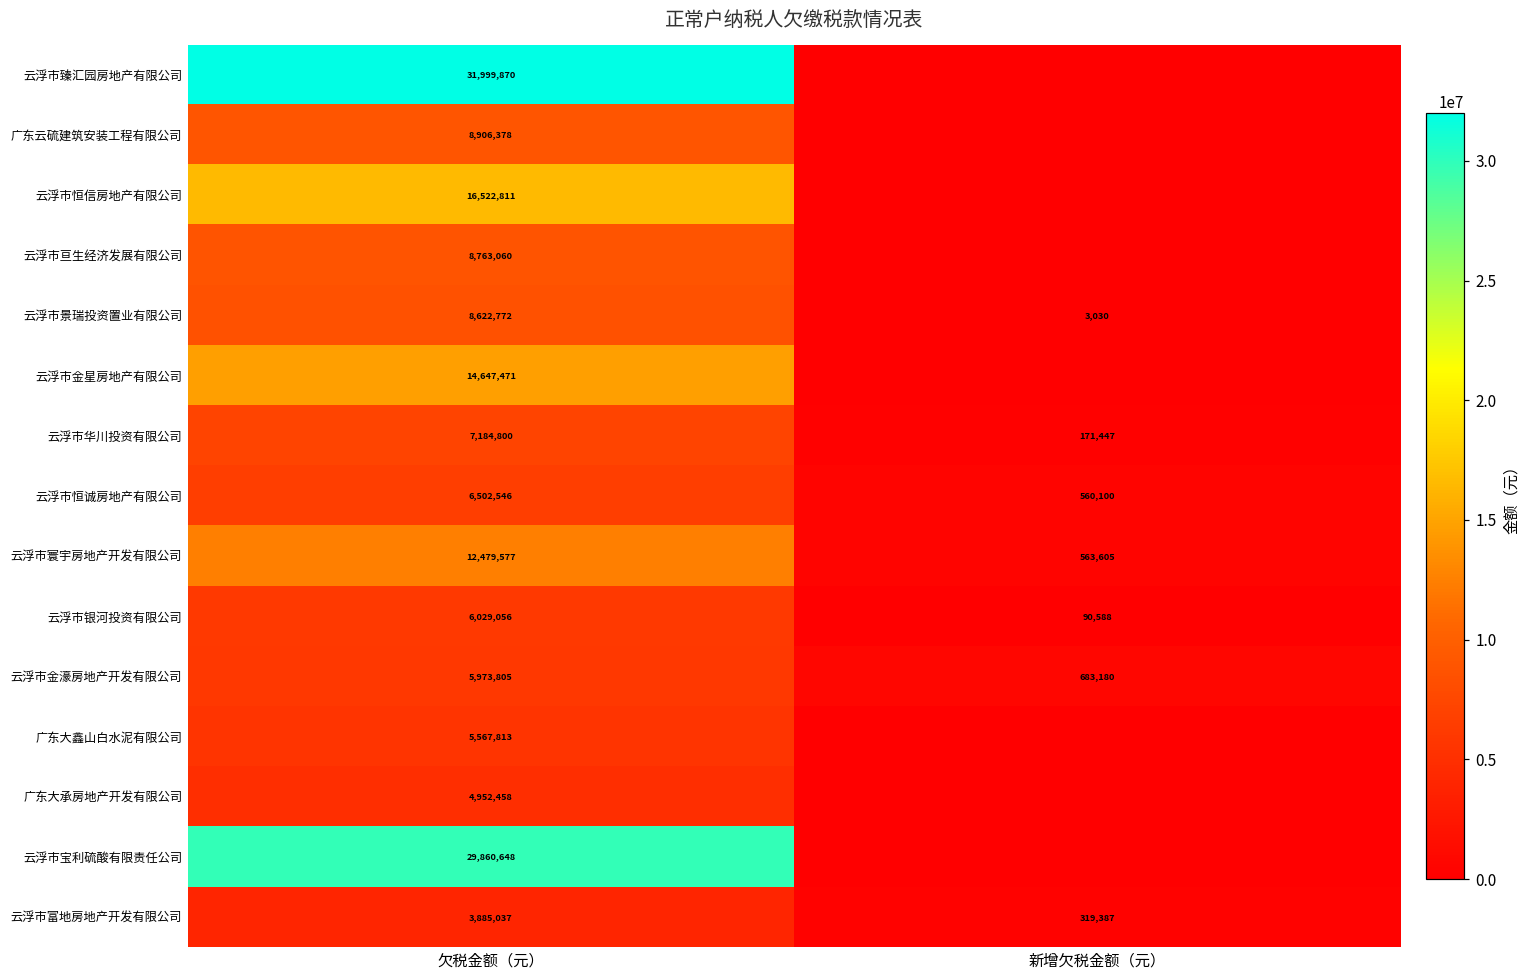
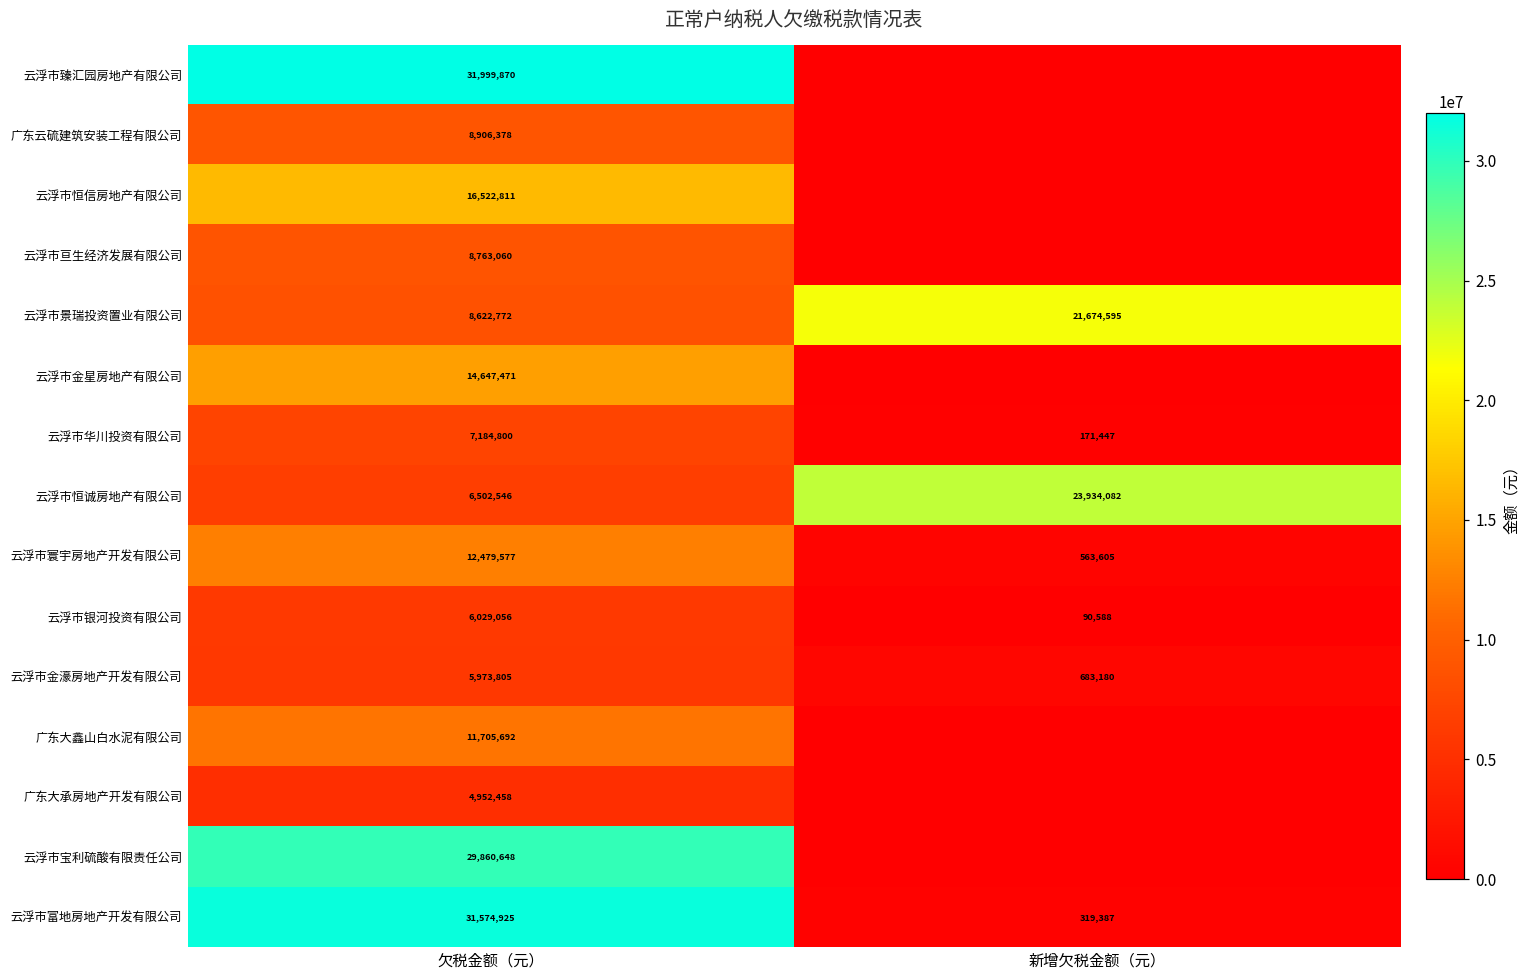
  {
    "云浮市臻汇园房地产有限公司": {
      "欠税金额（元）": "31,999,870"
    },
    "广东云硫建筑安装工程有限公司": {
      "欠税金额（元）": "8,906,378"
    },
    "云浮市恒信房地产有限公司": {
      "欠税金额（元）": "16,522,811"
    },
    "云浮市亘生经济发展有限公司": {
      "欠税金额（元）": "8,763,060"
    },
    "云浮市景瑞投资置业有限公司": {
      "欠税金额（元）": "8,622,772",
-     "新增欠税金额（元）": "3,030"
+     "新增欠税金额（元）": "21,674,595"
    },
    "云浮市金星房地产有限公司": {
      "欠税金额（元）": "14,647,471"
    },
    "云浮市华川投资有限公司": {
      "欠税金额（元）": "7,184,800",
      "新增欠税金额（元）": "171,447"
    },
    "云浮市恒诚房地产有限公司": {
      "欠税金额（元）": "6,502,546",
-     "新增欠税金额（元）": "560,100"
+     "新增欠税金额（元）": "23,934,082"
    },
    "云浮市寰宇房地产开发有限公司": {
      "欠税金额（元）": "12,479,577",
      "新增欠税金额（元）": "563,605"
    },
    "云浮市银河投资有限公司": {
      "欠税金额（元）": "6,029,056",
      "新增欠税金额（元）": "90,588"
    },
    "云浮市金濠房地产开发有限公司": {
      "欠税金额（元）": "5,973,805",
      "新增欠税金额（元）": "683,180"
    },
    "广东大鑫山白水泥有限公司": {
-     "欠税金额（元）": "5,567,813"
+     "欠税金额（元）": "11,705,692"
    },
    "广东大承房地产开发有限公司": {
      "欠税金额（元）": "4,952,458"
    },
    "云浮市宝利硫酸有限责任公司": {
      "欠税金额（元）": "29,860,648"
    },
    "云浮市富地房地产开发有限公司": {
-     "欠税金额（元）": "3,885,037",
+     "欠税金额（元）": "31,574,925",
      "新增欠税金额（元）": "319,387"
    }
  }
